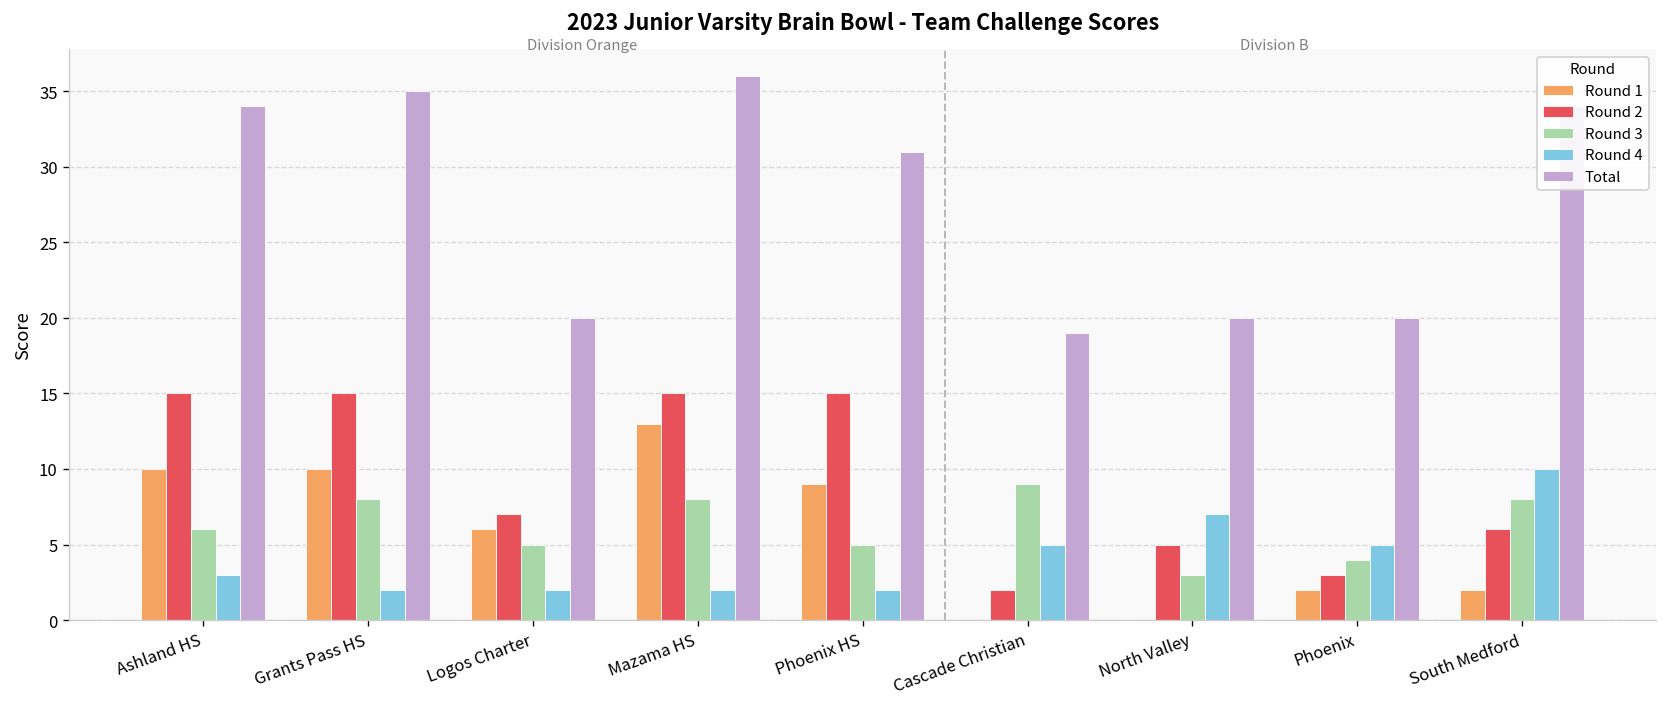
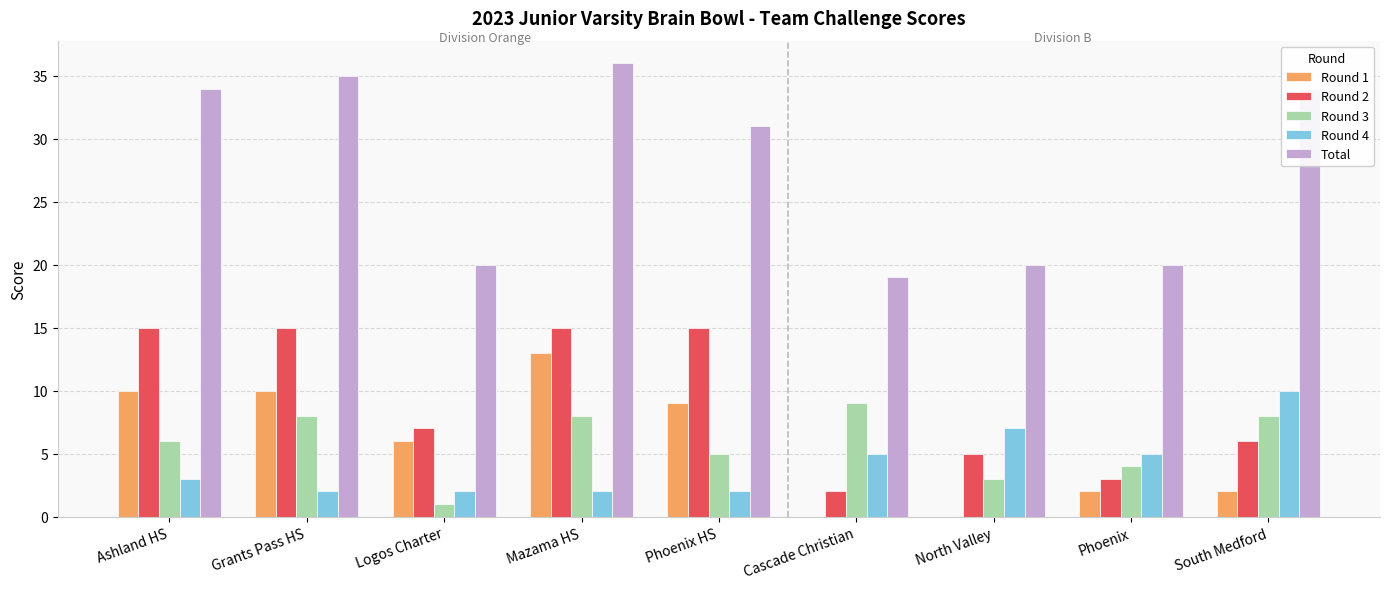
  {
    "Round 1": {
      "Ashland HS": 10,
      "Grants Pass HS": 10,
      "Logos Charter": 6,
      "Mazama HS": 13,
      "Phoenix HS": 9,
      "Cascade Christian": 0,
      "North Valley": 0,
      "Phoenix": 2,
      "South Medford": 2
    },
    "Round 2": {
      "Ashland HS": 15,
      "Grants Pass HS": 15,
      "Logos Charter": 7,
      "Mazama HS": 15,
      "Phoenix HS": 15,
      "Cascade Christian": 2,
      "North Valley": 5,
      "Phoenix": 3,
      "South Medford": 6
    },
    "Round 3": {
      "Ashland HS": 6,
      "Grants Pass HS": 8,
-     "Logos Charter": 5,
+     "Logos Charter": 1,
      "Mazama HS": 8,
      "Phoenix HS": 5,
      "Cascade Christian": 9,
      "North Valley": 3,
      "Phoenix": 4,
      "South Medford": 8
    },
    "Round 4": {
      "Ashland HS": 3,
      "Grants Pass HS": 2,
      "Logos Charter": 2,
      "Mazama HS": 2,
      "Phoenix HS": 2,
      "Cascade Christian": 5,
      "North Valley": 7,
      "Phoenix": 5,
      "South Medford": 10
    },
    "Total": {
      "Ashland HS": 34,
      "Grants Pass HS": 35,
      "Logos Charter": 20,
      "Mazama HS": 36,
      "Phoenix HS": 31,
      "Cascade Christian": 19,
      "North Valley": 20,
      "Phoenix": 20
    }
  }
